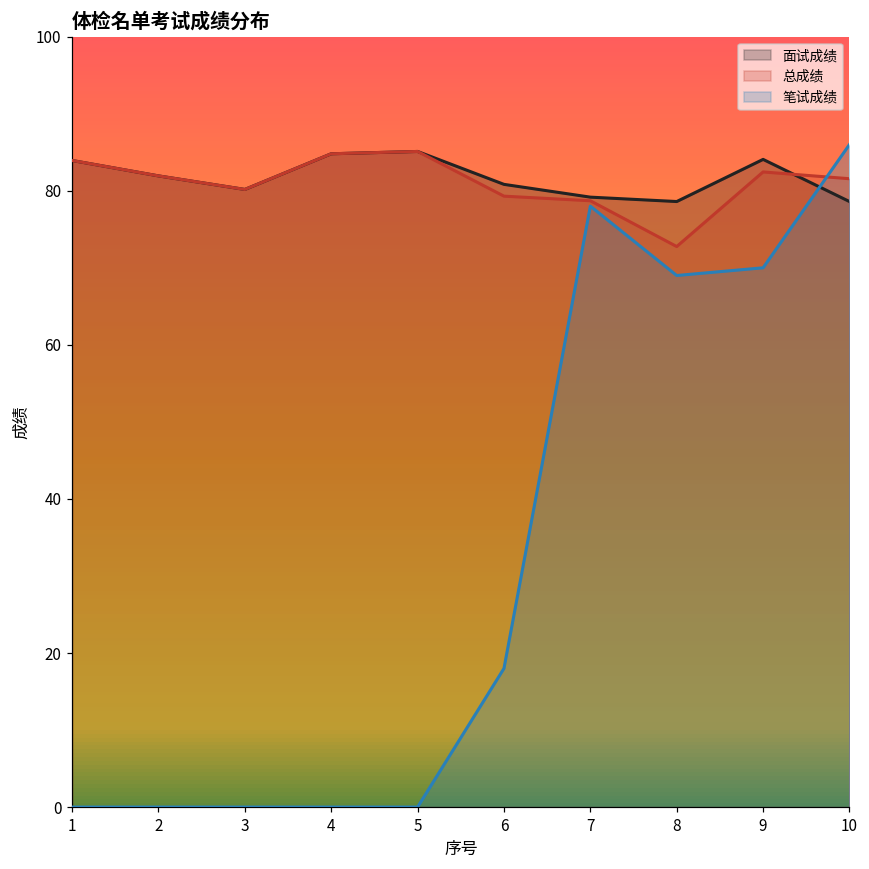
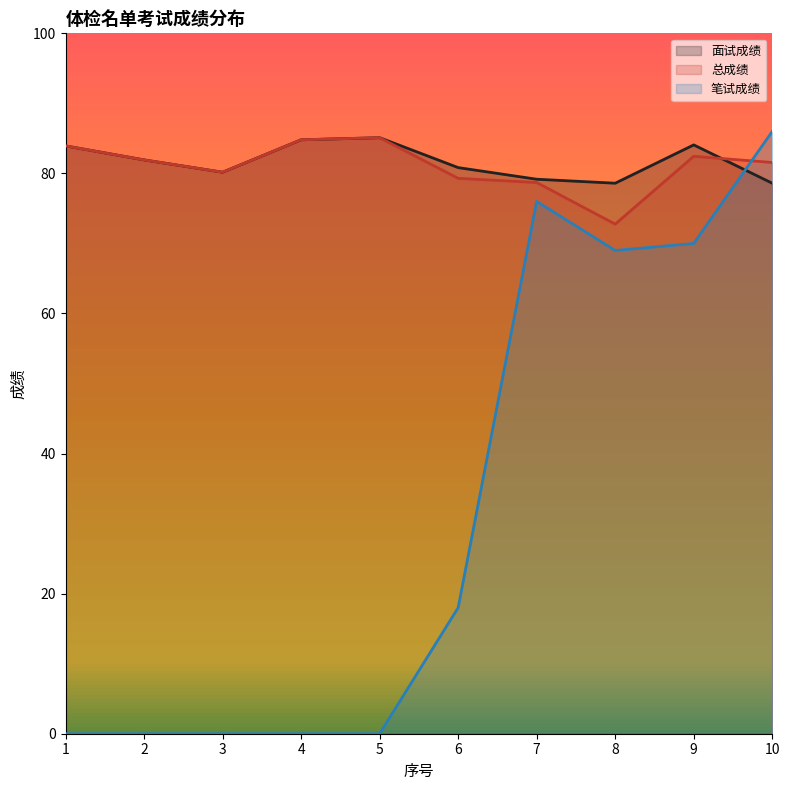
  {
    "笔试成绩": {
      "1": 0,
      "2": 0,
      "3": 0,
      "4": 0,
      "5": 0,
      "6": 18,
-     "7": 78,
+     "7": 76,
      "8": 69,
      "9": 70,
      "10": 86
    }
  }
